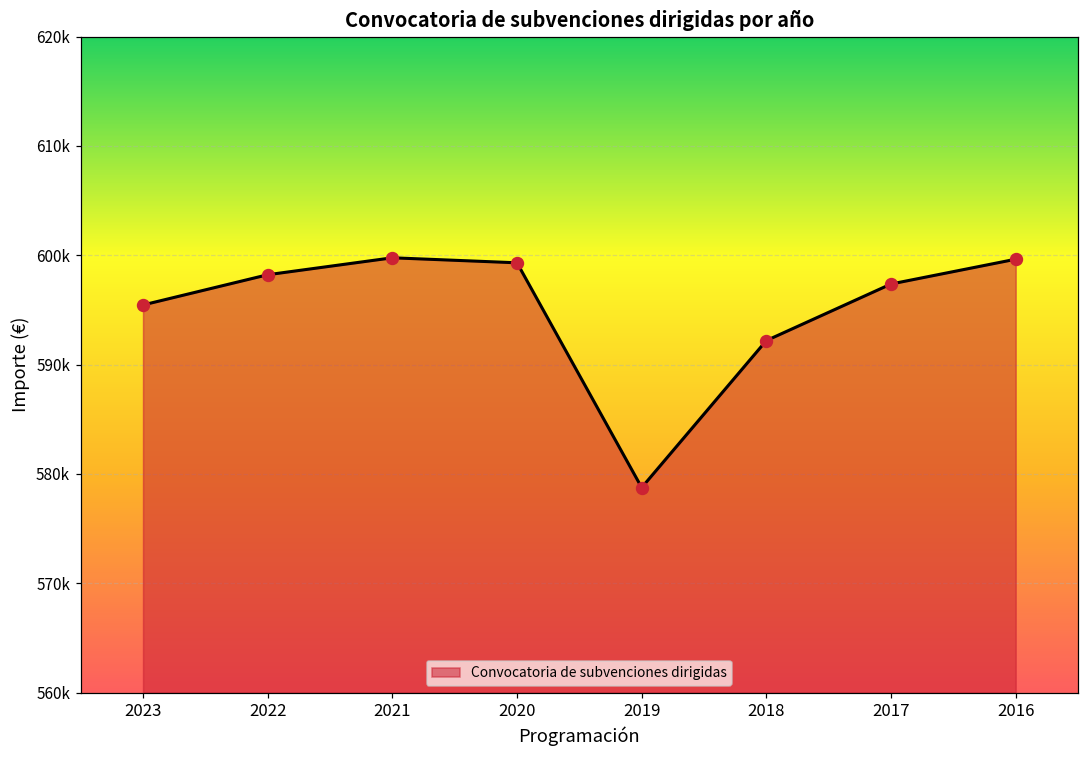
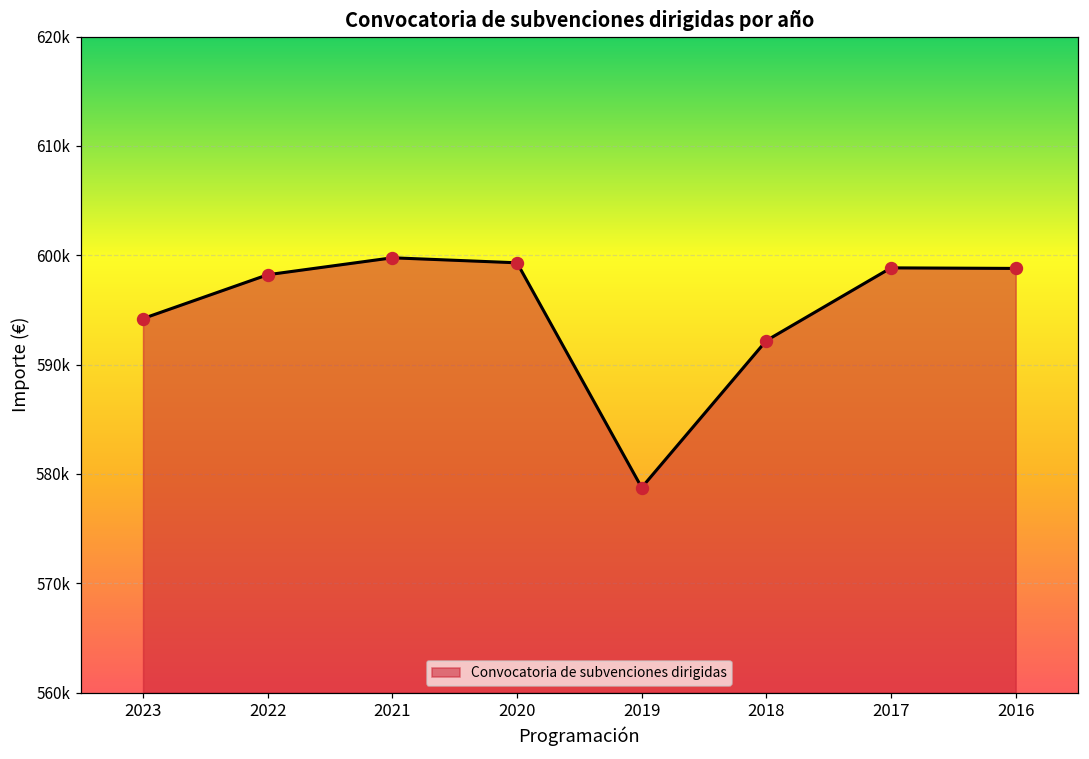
  {
-   "2023": 595000,
+   "2023": 594000,
    "2022": 598000,
    "2021": 600000,
    "2020": 599000,
    "2019": 579000,
    "2018": 592000,
-   "2017": 597000,
-   "2016": 600000
+   "2017": 599000,
+   "2016": 599000
  }
